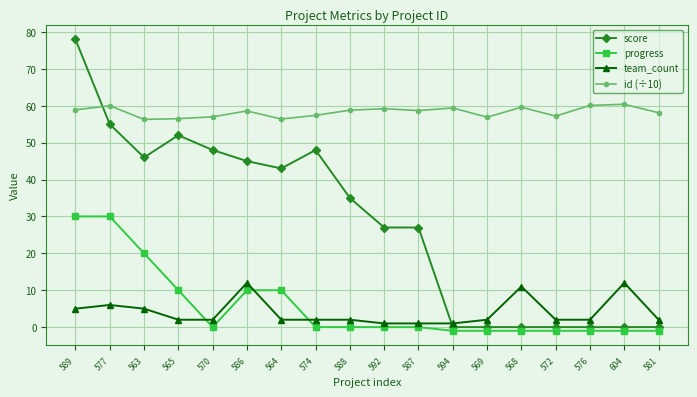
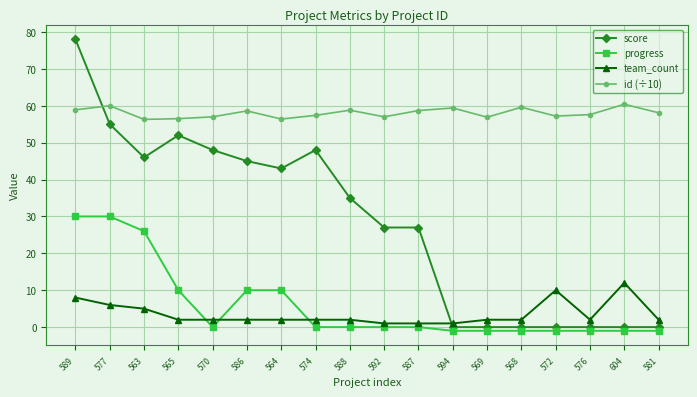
  {
    "score": {
      "589": 78,
      "577": 55,
      "563": 46,
      "565": 52,
      "570": 48,
      "586": 45,
      "564": 43,
      "574": 48,
      "588": 35,
      "592": 27,
      "587": 27,
      "594": 0,
      "569": 0,
      "568": 0,
      "572": 0,
      "576": 0,
      "604": 0,
      "581": 0
    },
    "progress": {
      "589": 30,
      "577": 30,
-     "563": 20,
+     "563": 26,
      "565": 10,
      "570": 0,
      "586": 10,
      "564": 10,
      "574": 0,
      "588": 0,
      "592": 0,
      "587": 0,
      "594": -1,
      "569": -1,
      "568": -1,
      "572": -1,
      "576": -1,
      "604": -1,
      "581": -1
    },
    "team_count": {
-     "589": 5,
+     "589": 8,
      "577": 6,
      "563": 5,
      "565": 2,
      "570": 2,
-     "586": 12,
+     "586": 2,
      "564": 2,
      "574": 2,
      "588": 2,
      "592": 1,
      "587": 1,
      "594": 1,
      "569": 2,
-     "568": 11,
-     "572": 2,
+     "568": 2,
+     "572": 10,
      "576": 2,
      "604": 12,
      "581": 2
    },
    "id (÷10)": {
      "589": 59,
      "577": 60,
      "563": 56,
      "565": 57,
      "570": 57,
      "586": 59,
      "564": 56,
      "574": 57,
      "588": 59,
-     "592": 59,
+     "592": 57,
      "587": 59,
      "594": 59,
      "569": 57,
      "568": 60,
      "572": 57,
-     "576": 60,
+     "576": 58,
      "604": 60,
      "581": 58
    }
  }
